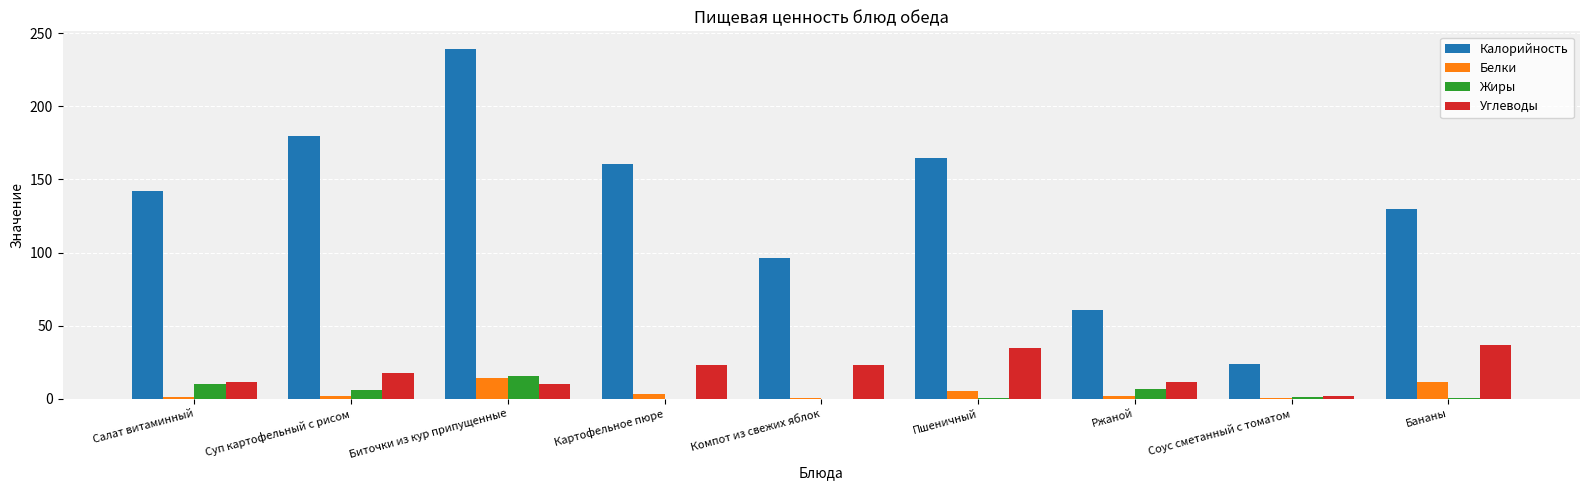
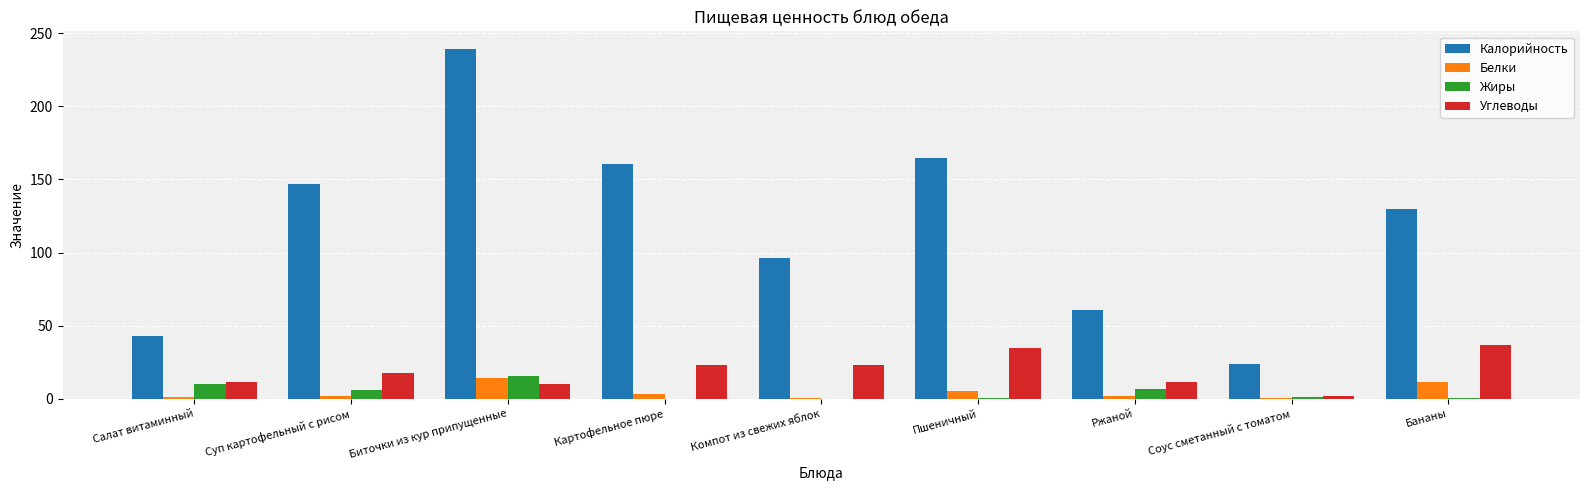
  {
    "Калорийность": {
-     "Салат витаминный": 142,
-     "Суп картофельный с рисом": 180,
+     "Салат витаминный": 43,
+     "Суп картофельный с рисом": 147,
      "Биточки из кур припущенные": 239,
      "Картофельное пюре": 161,
      "Компот из свежих яблок": 96,
      "Пшеничный": 165,
      "Ржаной": 61,
      "Соус сметанный с томатом": 24,
      "Бананы": 130
    },
    "Белки": {
      "Суп картофельный с рисом": 2,
      "Биточки из кур припущенные": 14,
      "Картофельное пюре": 3,
      "Пшеничный": 5,
      "Ржаной": 2,
      "Бананы": 11
    },
    "Жиры": {
      "Салат витаминный": 10,
      "Суп картофельный с рисом": 6,
      "Биточки из кур припущенные": 16,
      "Ржаной": 7
    },
    "Углеводы": {
      "Салат витаминный": 12,
      "Суп картофельный с рисом": 18,
      "Биточки из кур припущенные": 10,
      "Картофельное пюре": 23,
      "Компот из свежих яблок": 23,
      "Пшеничный": 35,
      "Ржаной": 12,
      "Соус сметанный с томатом": 2,
      "Бананы": 37
    }
  }
